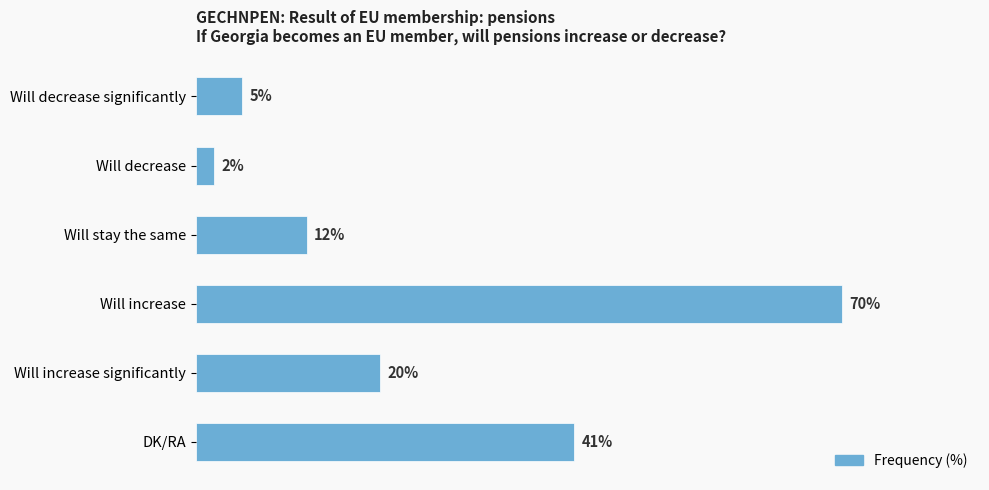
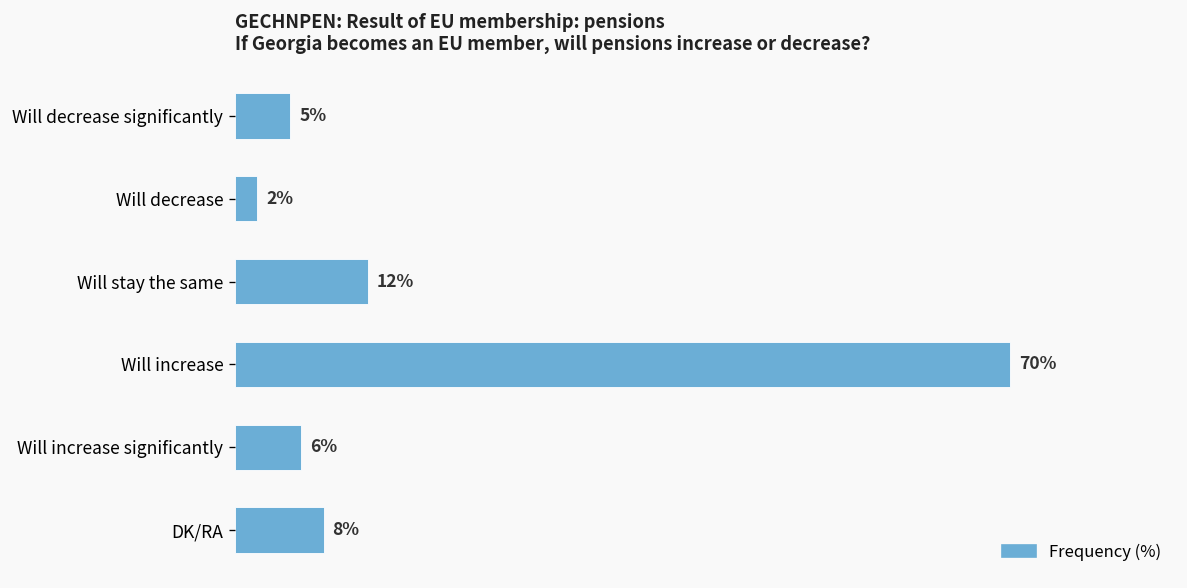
  {
    "Will decrease significantly": "5%",
    "Will decrease": "2%",
    "Will stay the same": "12%",
    "Will increase": "70%",
-   "Will increase significantly": "20%",
-   "DK/RA": "41%"
+   "Will increase significantly": "6%",
+   "DK/RA": "8%"
  }
